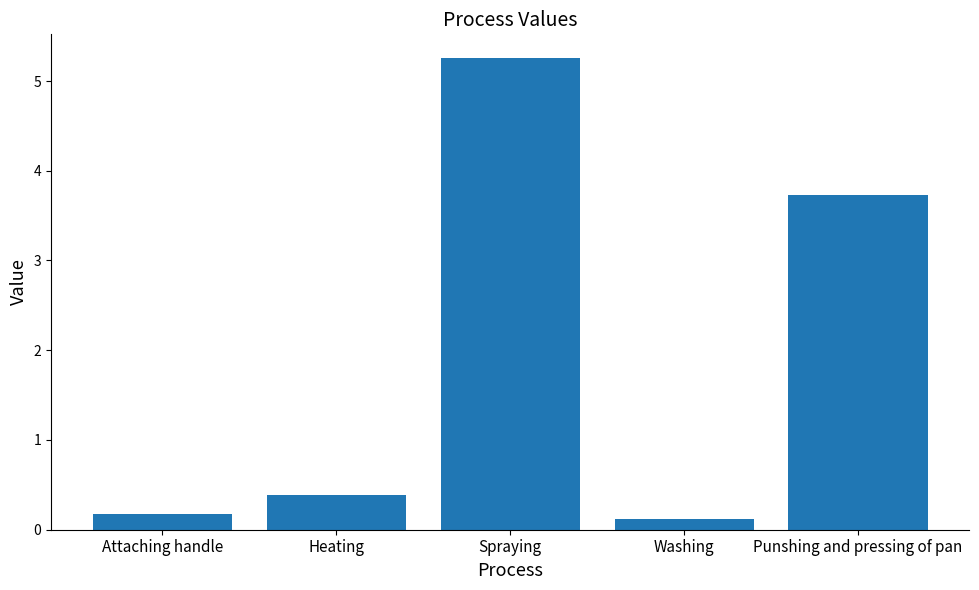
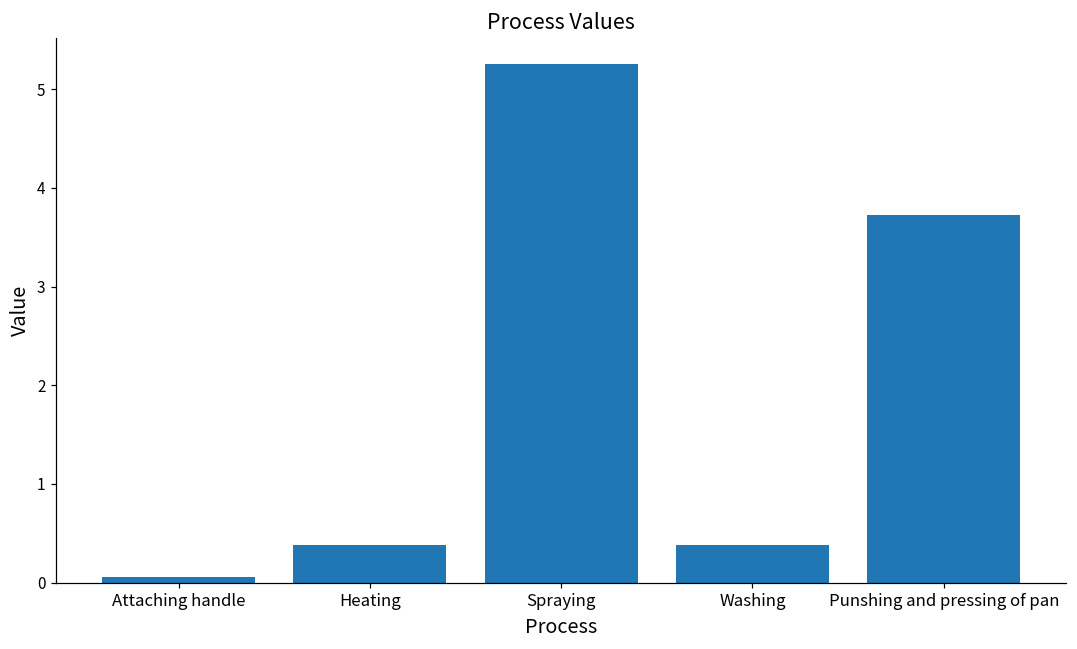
  {
-   "Attaching handle": 0.2,
+   "Attaching handle": 0.1,
    "Heating": 0.4,
    "Spraying": 5.3,
-   "Washing": 0.1,
+   "Washing": 0.4,
    "Punshing and pressing of pan": 3.7
  }
